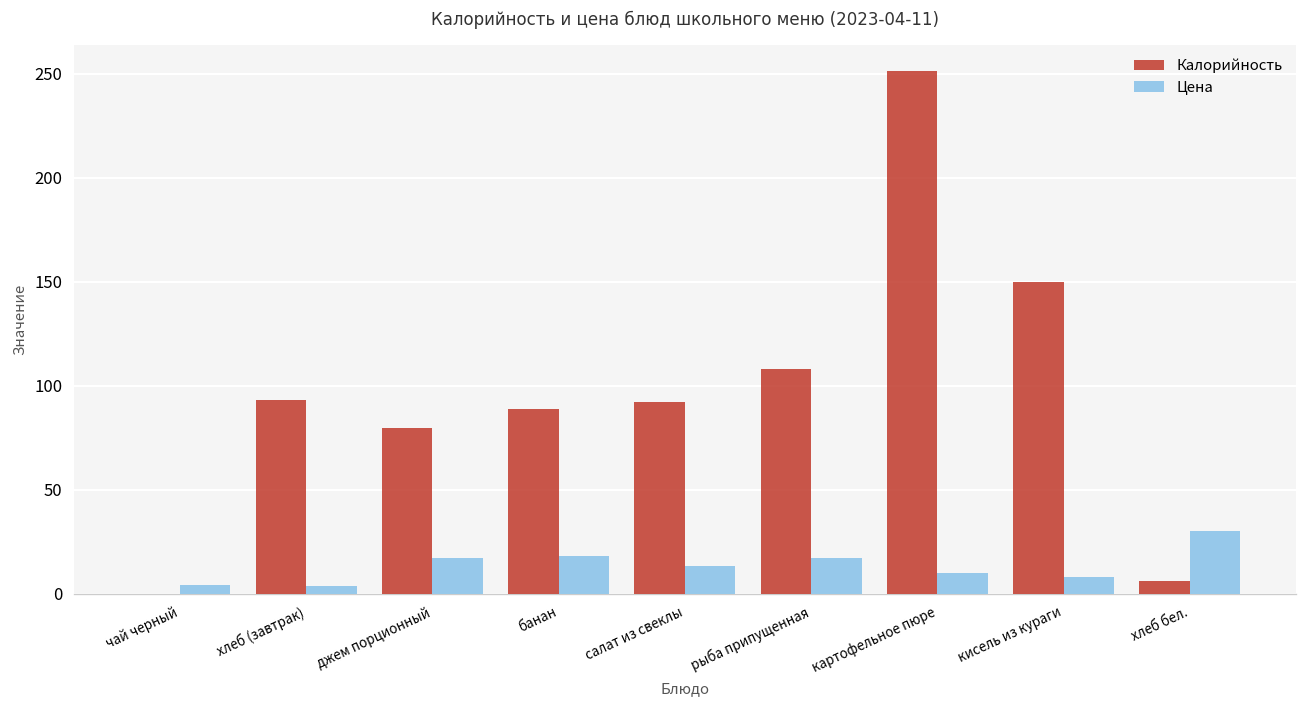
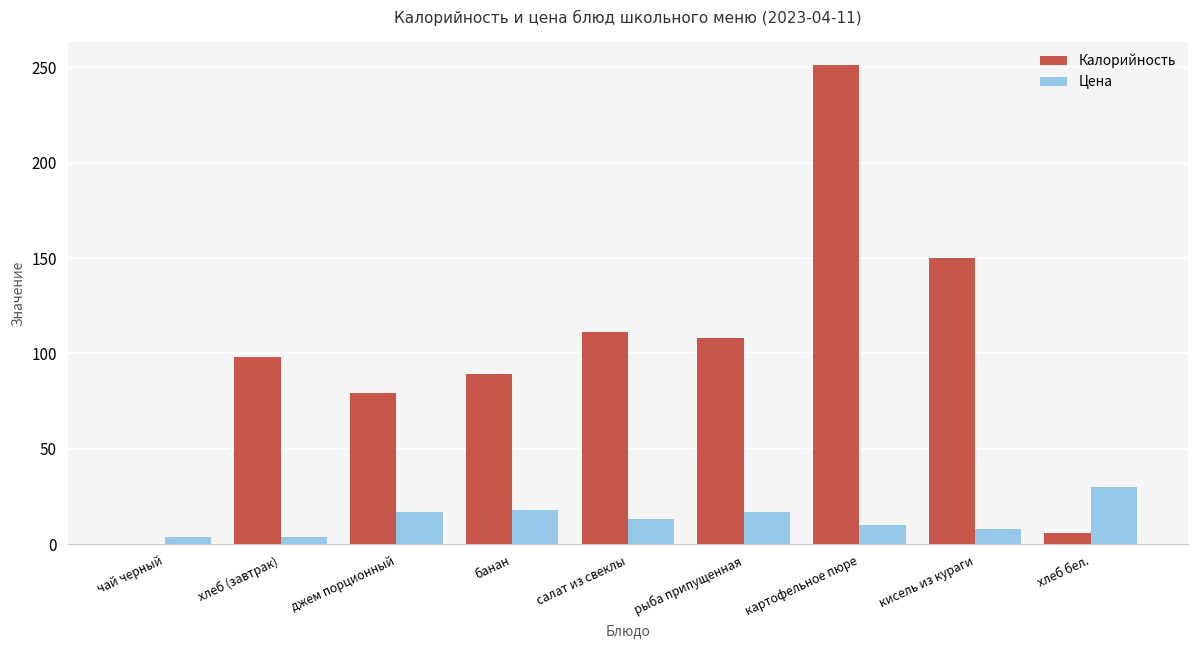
  {
    "Калорийность": {
      "чай черный": 0,
-     "хлеб (завтрак)": 93,
+     "хлеб (завтрак)": 98,
      "джем порционный": 80,
      "банан": 89,
-     "салат из свеклы": 92,
+     "салат из свеклы": 111,
      "рыба припущенная": 108,
      "картофельное пюре": 251,
      "кисель из кураги": 150,
      "хлеб бел.": 6
    },
    "Цена": {
      "чай черный": 4,
      "хлеб (завтрак)": 4,
      "джем порционный": 17,
      "банан": 18,
      "салат из свеклы": 13,
      "рыба припущенная": 17,
      "картофельное пюре": 10,
      "кисель из кураги": 8,
      "хлеб бел.": 30
    }
  }
